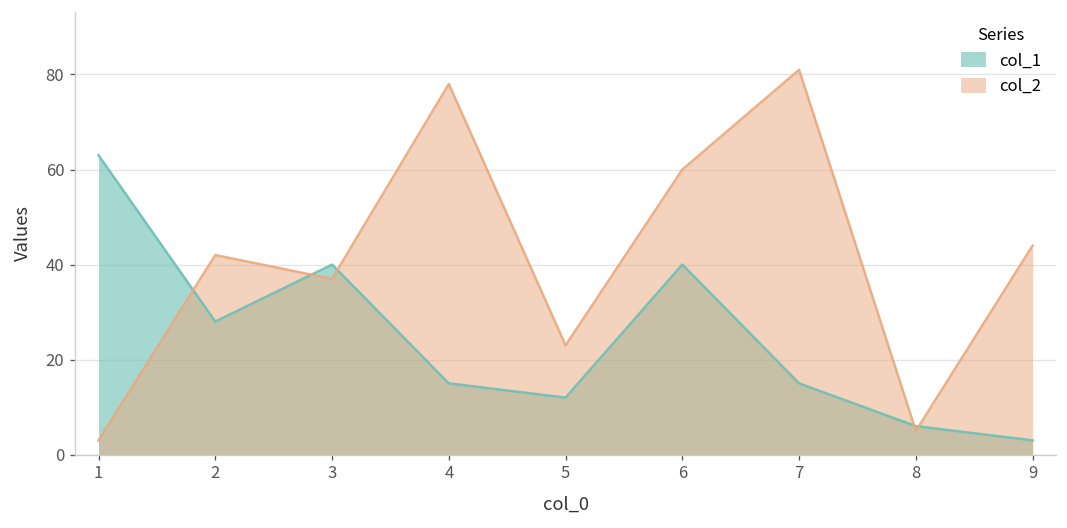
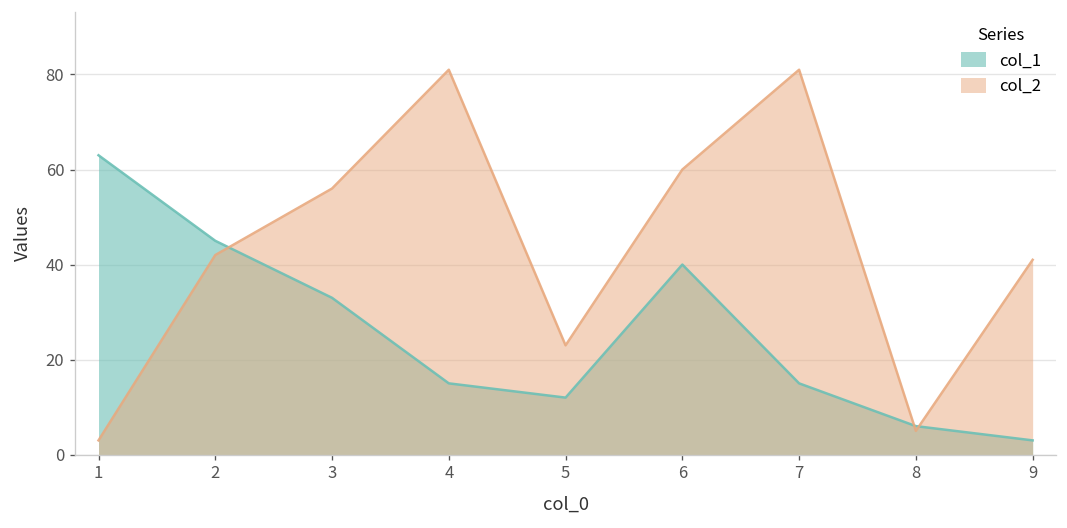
  {
    "col_1": {
      "1": 63,
-     "2": 28,
-     "3": 40,
+     "2": 45,
+     "3": 33,
      "4": 15,
      "5": 12,
      "6": 40,
      "7": 15,
      "8": 6,
      "9": 3
    },
    "col_2": {
      "1": 3,
      "2": 42,
-     "3": 37,
-     "4": 78,
+     "3": 56,
+     "4": 81,
      "5": 23,
      "6": 60,
      "7": 81,
      "8": 5,
-     "9": 44
+     "9": 41
    }
  }
